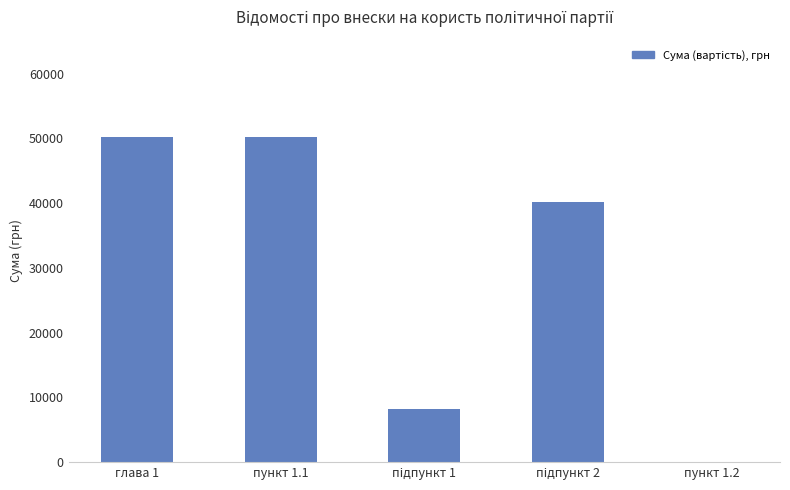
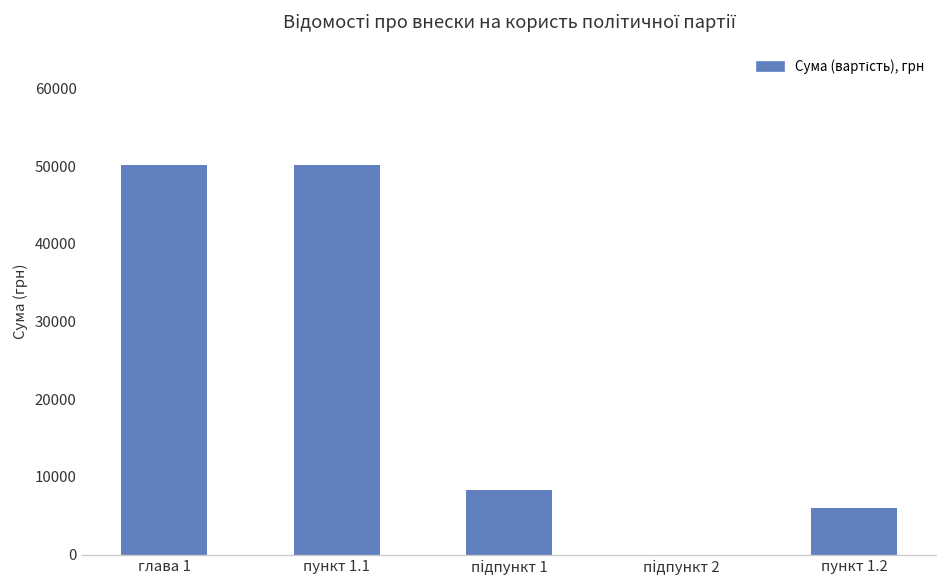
  {
    "глава 1": 50000,
    "пункт 1.1": 50000,
    "підпункт 1": 8000,
-   "підпункт 2": 40000,
-   "пункт 1.2": 0
+   "підпункт 2": 0,
+   "пункт 1.2": 6000
  }
